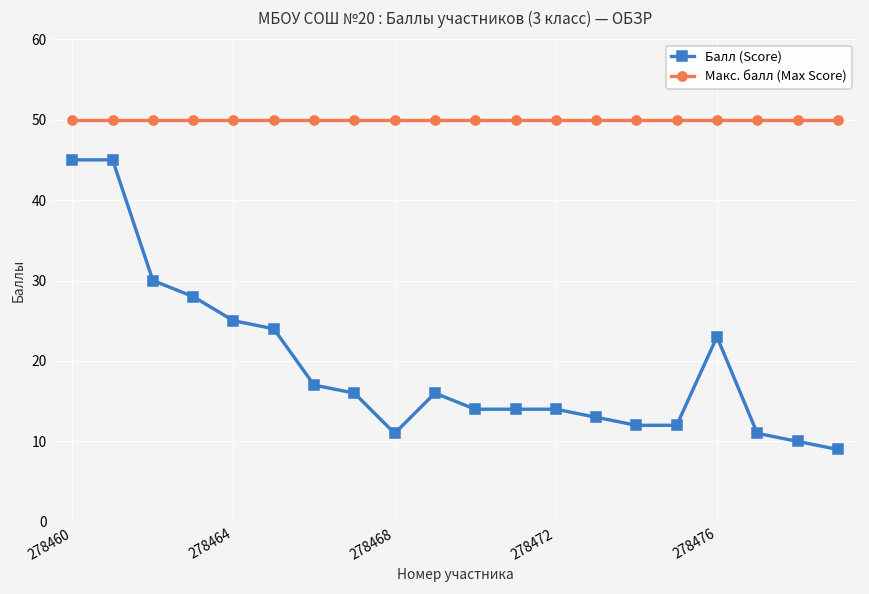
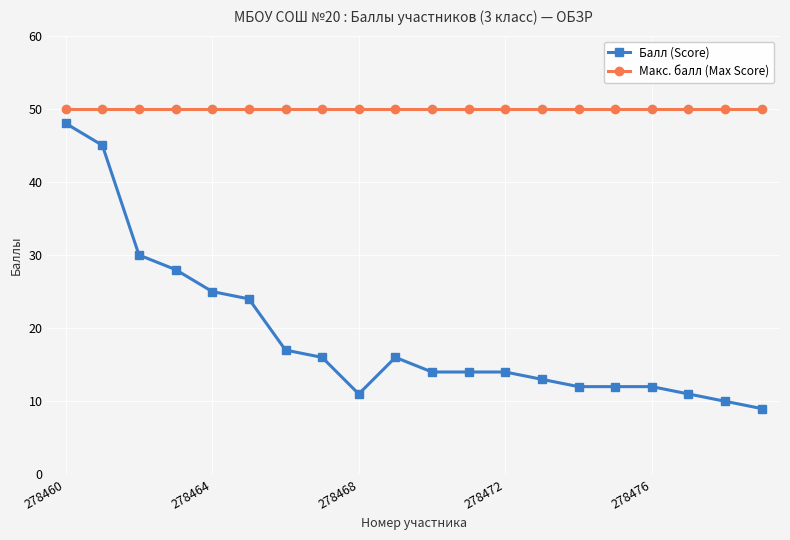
  {
    "Балл (Score)": {
-     "278460": 45,
+     "278460": 48,
      "278464": 25,
      "278468": 11,
      "278472": 14,
-     "278476": 23
+     "278476": 12
    },
    "Макс. балл (Max Score)": {
      "278460": 50,
      "278464": 50,
      "278468": 50,
      "278472": 50,
      "278476": 50
    }
  }
